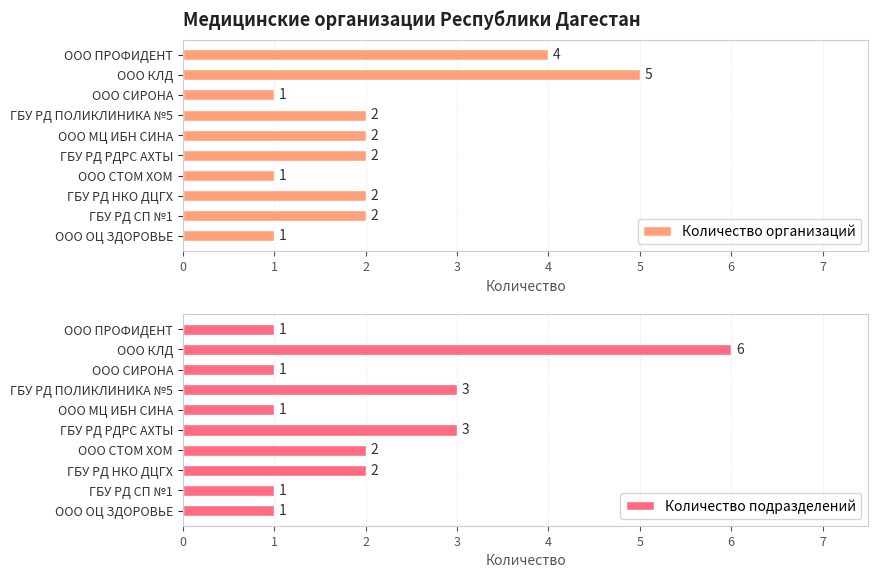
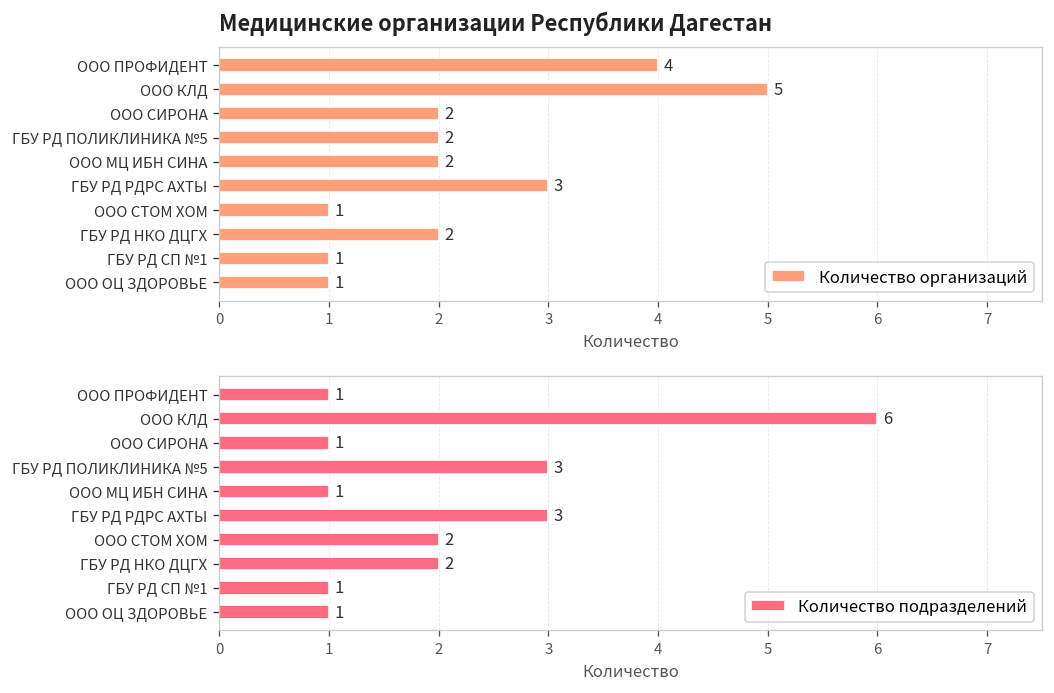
  {
    "Медицинские организации Республики Дагестан": {
      "ООО ПРОФИДЕНТ": 4,
      "ООО КЛД": 5,
-     "ООО СИРОНА": 1,
+     "ООО СИРОНА": 2,
      "ГБУ РД ПОЛИКЛИНИКА №5": 2,
      "ООО МЦ ИБН СИНА": 2,
-     "ГБУ РД РДРС АХТЫ": 2,
+     "ГБУ РД РДРС АХТЫ": 3,
      "ООО СТОМ ХОМ": 1,
      "ГБУ РД НКО ДЦГХ": 2,
-     "ГБУ РД СП №1": 2,
+     "ГБУ РД СП №1": 1,
      "ООО ОЦ ЗДОРОВЬЕ": 1
    }
  }
